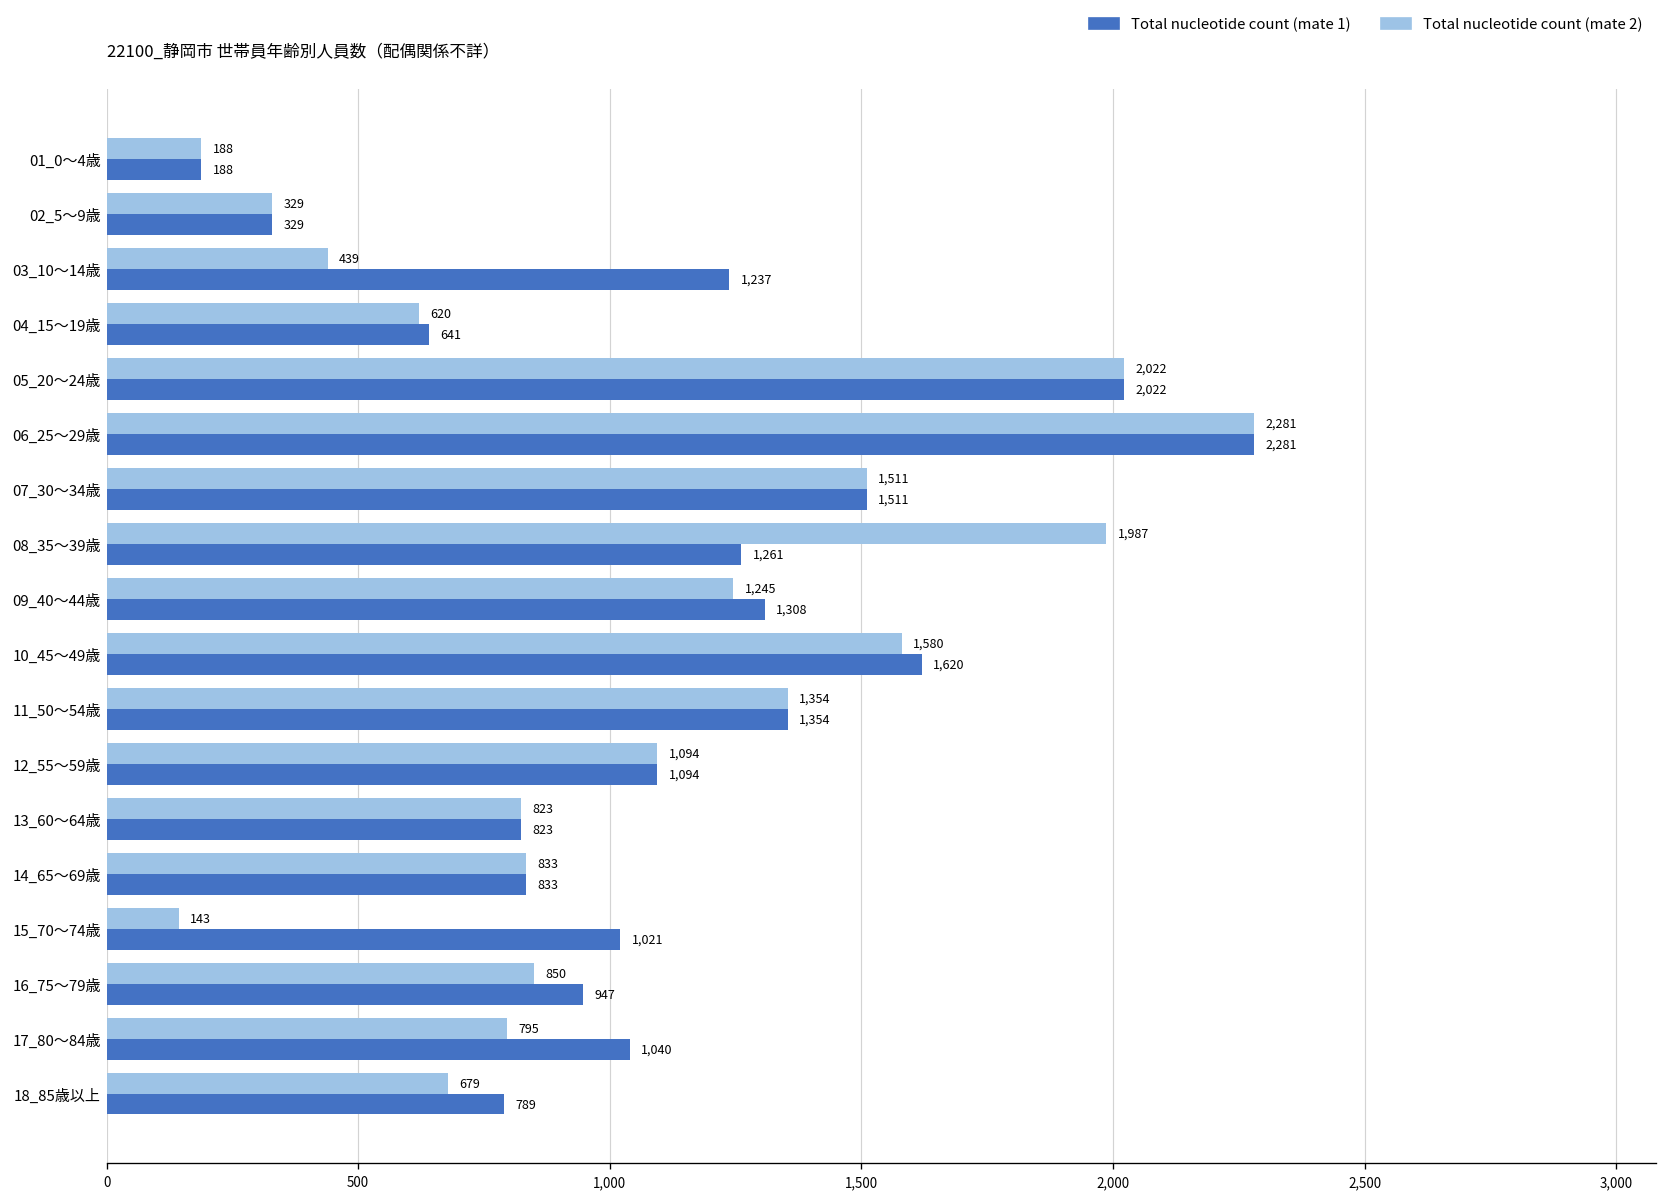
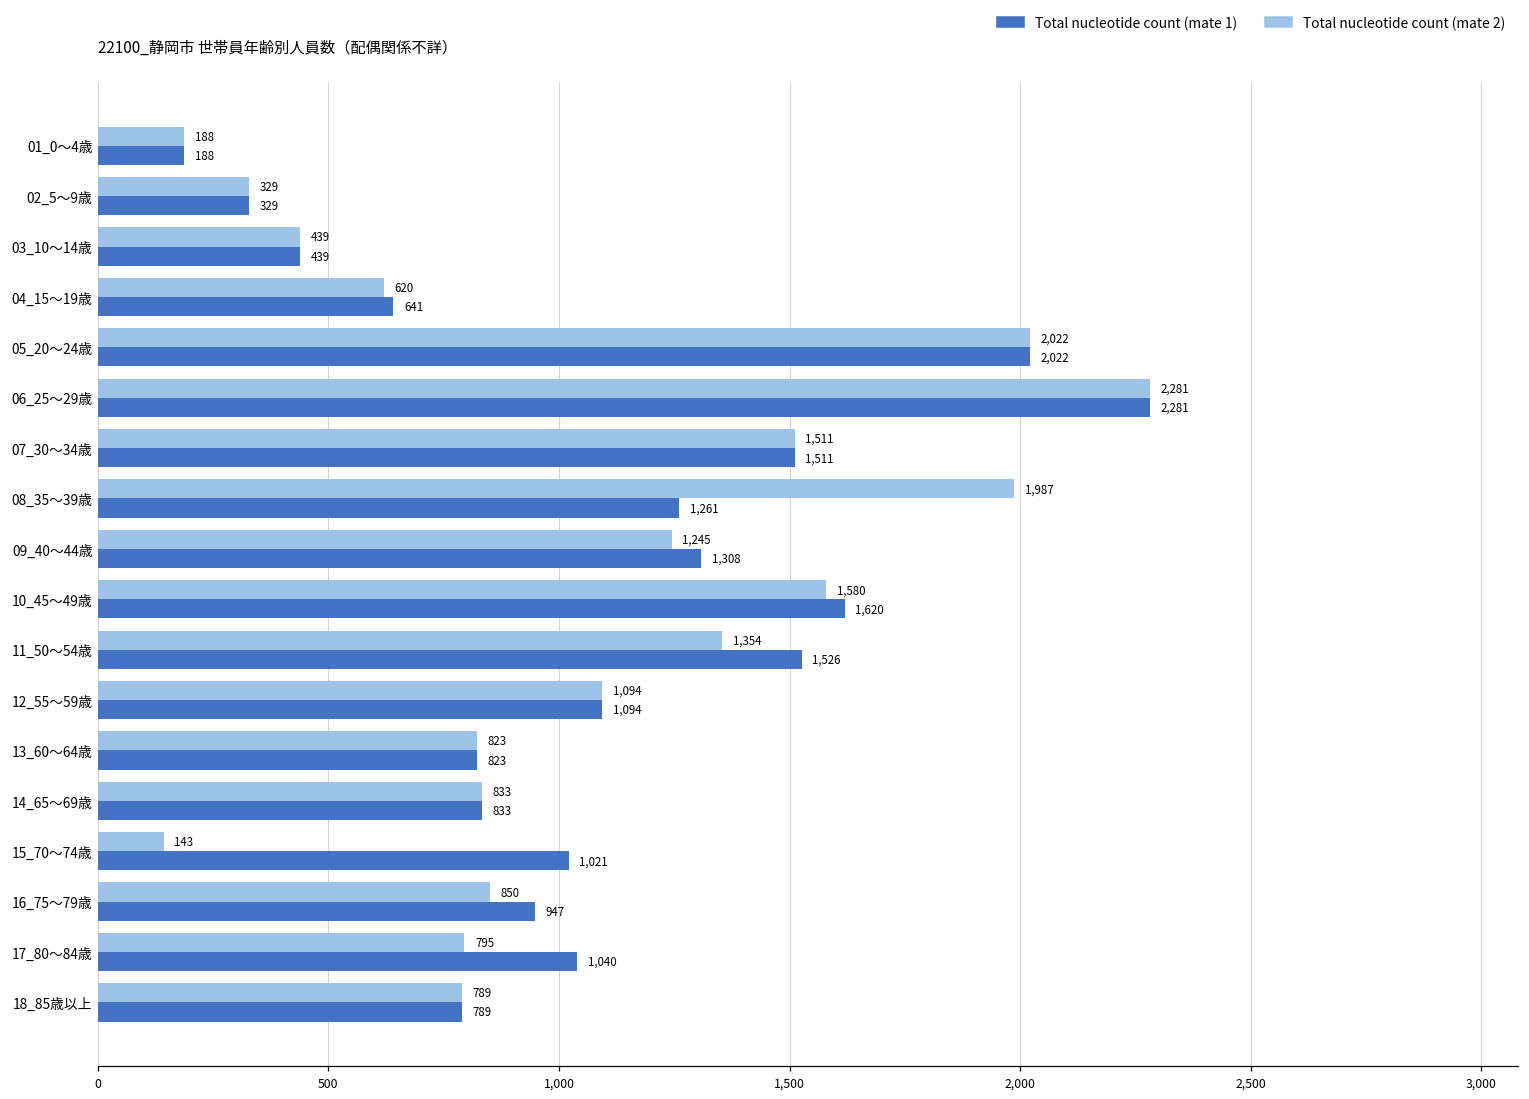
  {
    "Total nucleotide count (mate 1)": {
      "01_0～4歳": "188",
      "02_5～9歳": "329",
-     "03_10～14歳": "1,237",
+     "03_10～14歳": "439",
      "04_15～19歳": "641",
      "05_20～24歳": "2,022",
      "06_25～29歳": "2,281",
      "07_30～34歳": "1,511",
      "08_35～39歳": "1,261",
      "09_40～44歳": "1,308",
      "10_45～49歳": "1,620",
-     "11_50～54歳": "1,354",
+     "11_50～54歳": "1,526",
      "12_55～59歳": "1,094",
      "13_60～64歳": "823",
      "14_65～69歳": "833",
      "15_70～74歳": "1,021",
      "16_75～79歳": "947",
      "17_80～84歳": "1,040",
      "18_85歳以上": "789"
    },
    "Total nucleotide count (mate 2)": {
      "01_0～4歳": "188",
      "02_5～9歳": "329",
      "03_10～14歳": "439",
      "04_15～19歳": "620",
      "05_20～24歳": "2,022",
      "06_25～29歳": "2,281",
      "07_30～34歳": "1,511",
      "08_35～39歳": "1,987",
      "09_40～44歳": "1,245",
      "10_45～49歳": "1,580",
      "11_50～54歳": "1,354",
      "12_55～59歳": "1,094",
      "13_60～64歳": "823",
      "14_65～69歳": "833",
      "15_70～74歳": "143",
      "16_75～79歳": "850",
      "17_80～84歳": "795",
-     "18_85歳以上": "679"
+     "18_85歳以上": "789"
    }
  }
